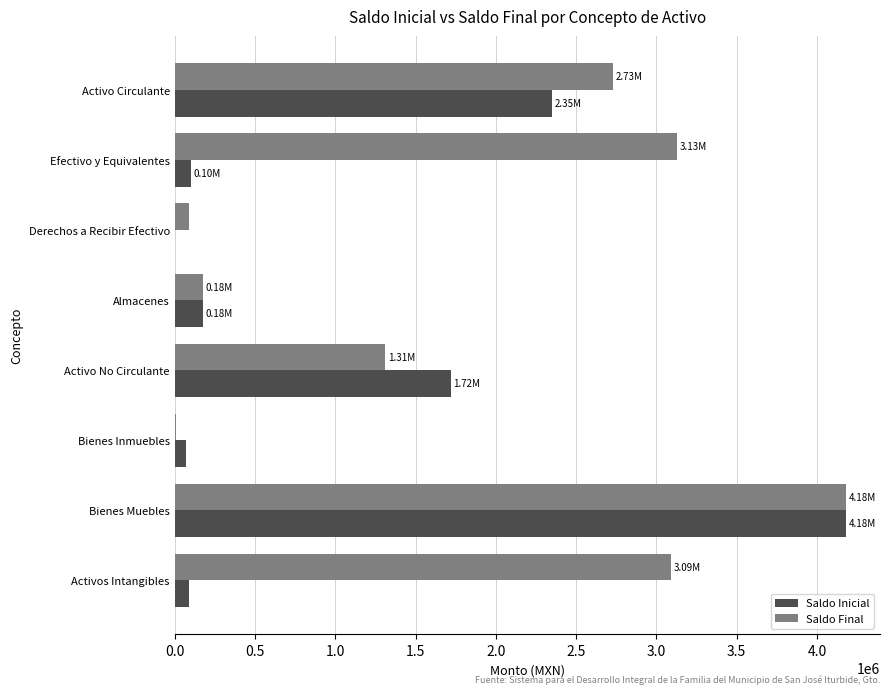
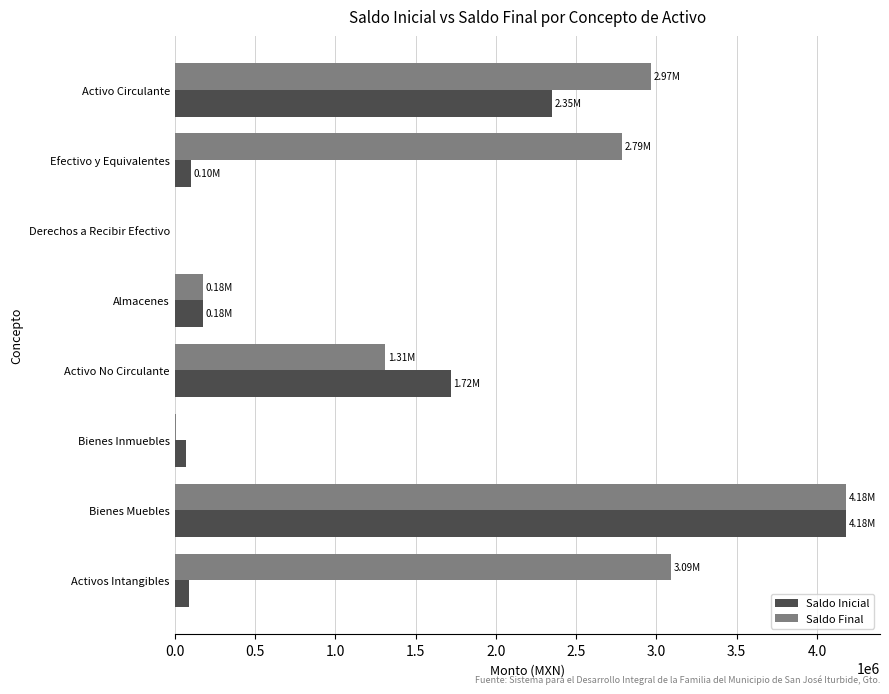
  {
    "Saldo Inicial": {
      "Activo Circulante": "2.35M",
      "Efectivo y Equivalentes": "0.10M",
      "Almacenes": "0.18M",
      "Activo No Circulante": "1.72M",
      "Bienes Muebles": "4.18M"
    },
    "Saldo Final": {
-     "Activo Circulante": "2.73M",
-     "Efectivo y Equivalentes": "3.13M",
-     "Derechos a Recibir Efectivo": "90000",
+     "Activo Circulante": "2.97M",
+     "Efectivo y Equivalentes": "2.79M",
+     "Derechos a Recibir Efectivo": "0",
      "Almacenes": "0.18M",
      "Activo No Circulante": "1.31M",
      "Bienes Muebles": "4.18M",
      "Activos Intangibles": "3.09M"
    }
  }
